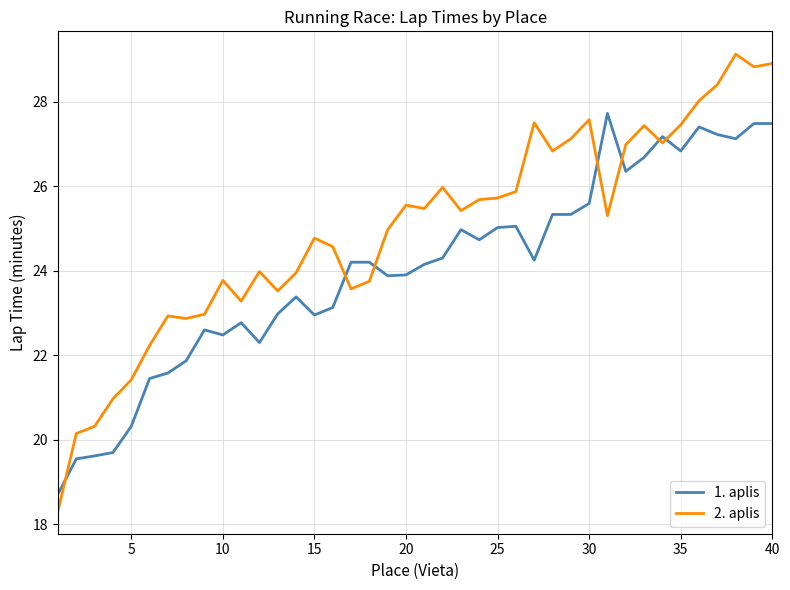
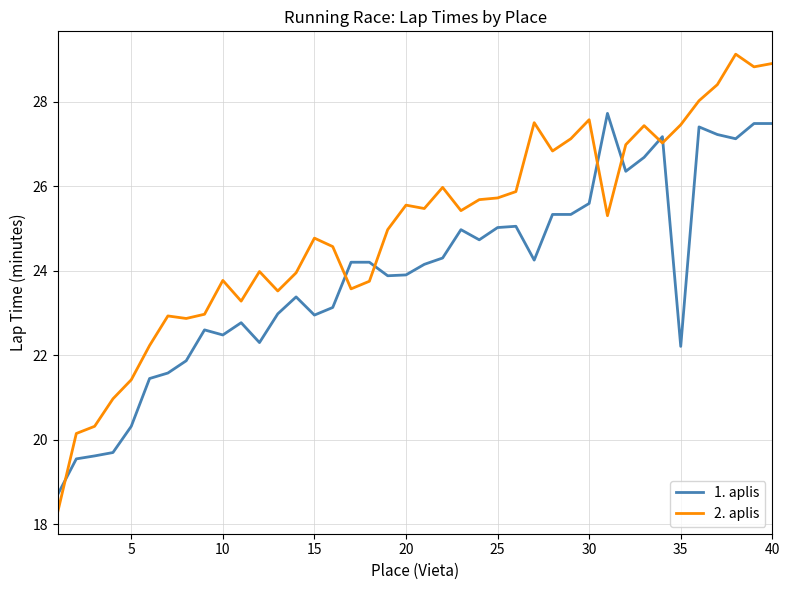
  {
    "1. aplis": {
      "5": 20.3,
      "10": 22.5,
      "15": 23.0,
      "20": 23.9,
      "25": 25.0,
      "30": 25.6,
-     "35": 26.8,
+     "35": 22.2,
      "40": 27.5
    },
    "2. aplis": {
      "5": 21.4,
      "10": 23.8,
      "15": 24.8,
      "20": 25.6,
      "25": 25.7,
      "30": 27.6,
      "35": 27.5,
      "40": 28.9
    }
  }
